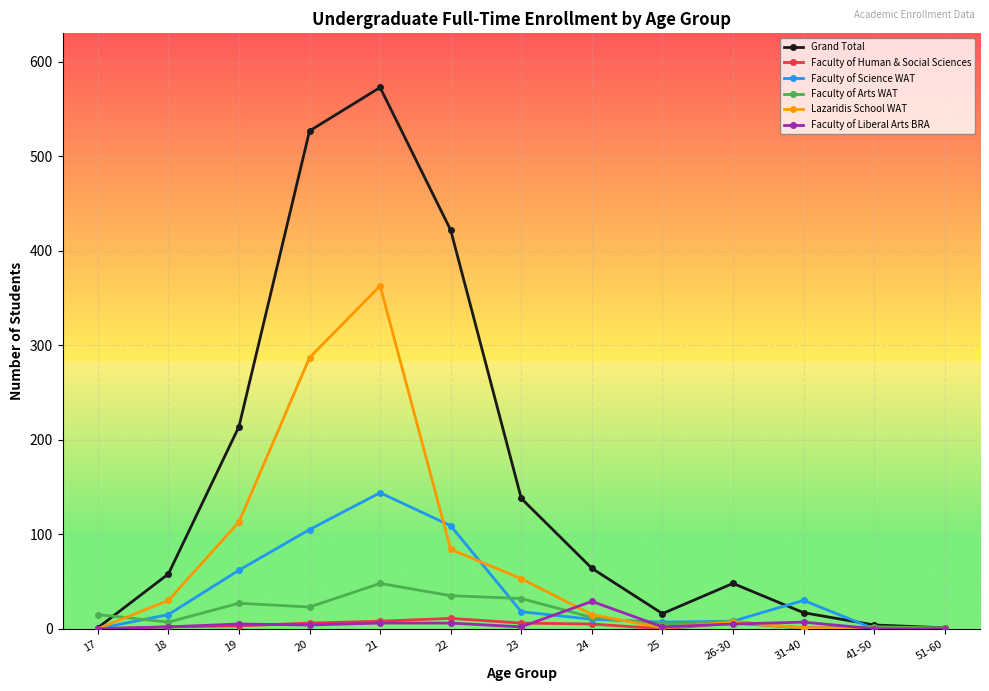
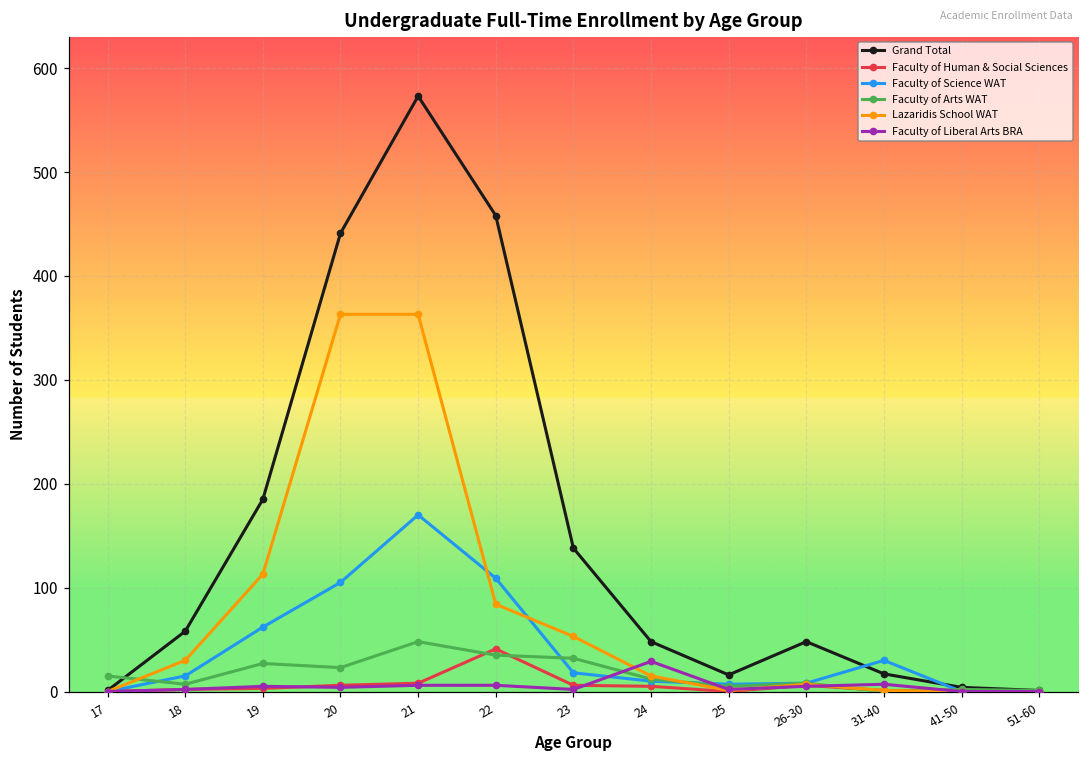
  {
    "Grand Total": {
      "18": 60,
-     "19": 210,
-     "20": 530,
+     "19": 190,
+     "20": 440,
      "21": 570,
-     "22": 420,
+     "22": 460,
      "23": 140,
-     "24": 60,
+     "24": 50,
      "25": 20,
      "26-30": 50,
      "31-40": 20
    },
    "Faculty of Human & Social Sciences": {
-     "22": 10,
+     "22": 40,
      "23": 10,
      "24": 10
    },
    "Faculty of Science WAT": {
      "18": 20,
      "19": 60,
      "20": 110,
-     "21": 140,
+     "21": 170,
      "22": 110,
      "23": 20,
      "31-40": 30
    },
    "Faculty of Arts WAT": {
      "17": 20,
      "18": 10,
      "19": 30,
      "20": 20,
      "21": 50,
      "22": 40,
      "23": 30
    },
    "Lazaridis School WAT": {
      "18": 30,
      "19": 110,
-     "20": 290,
+     "20": 360,
      "21": 360,
      "22": 80,
      "23": 50,
      "24": 20
    },
    "Faculty of Liberal Arts BRA": {
      "22": 10,
      "23": 0,
      "24": 30,
      "31-40": 10
    }
  }
